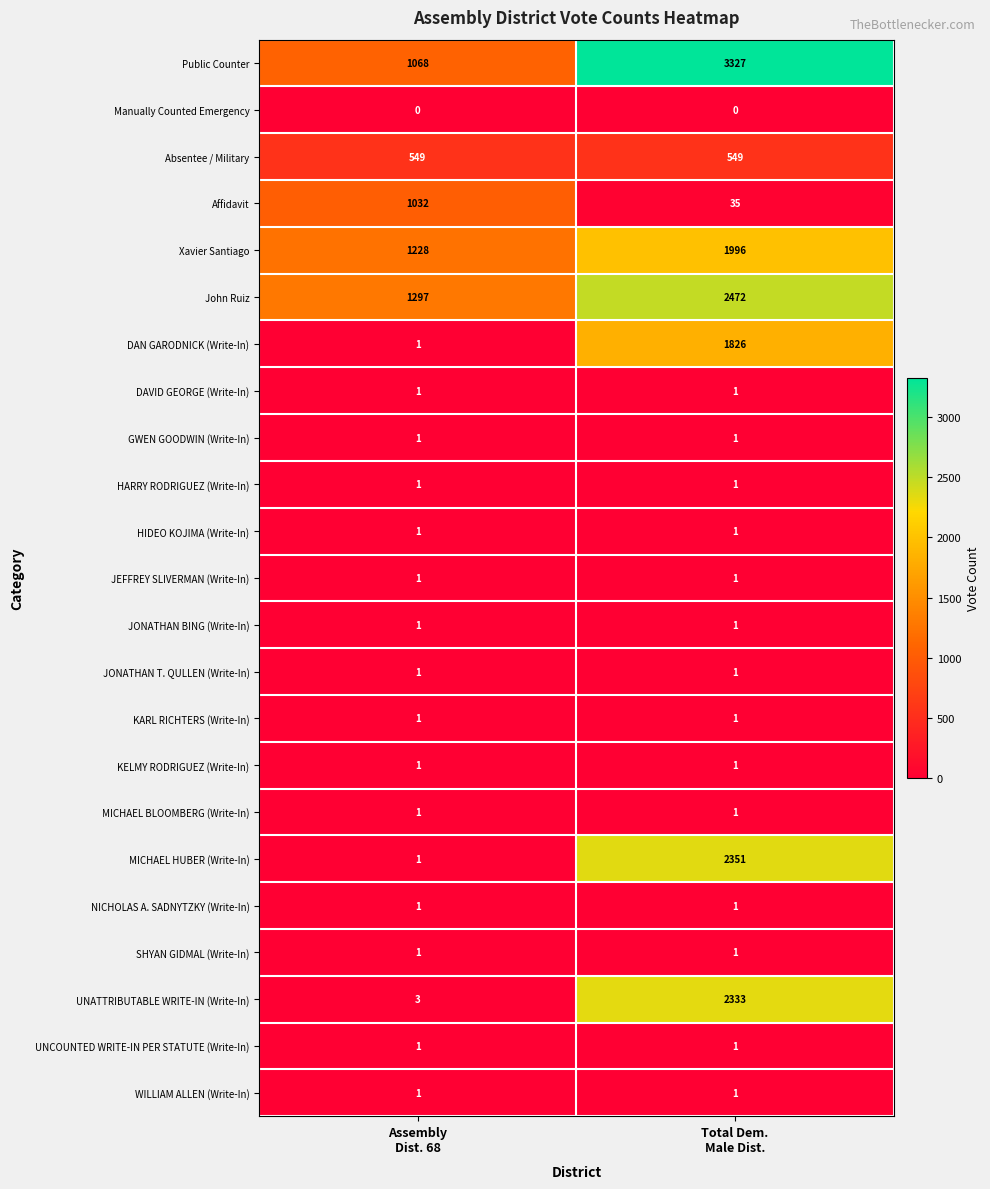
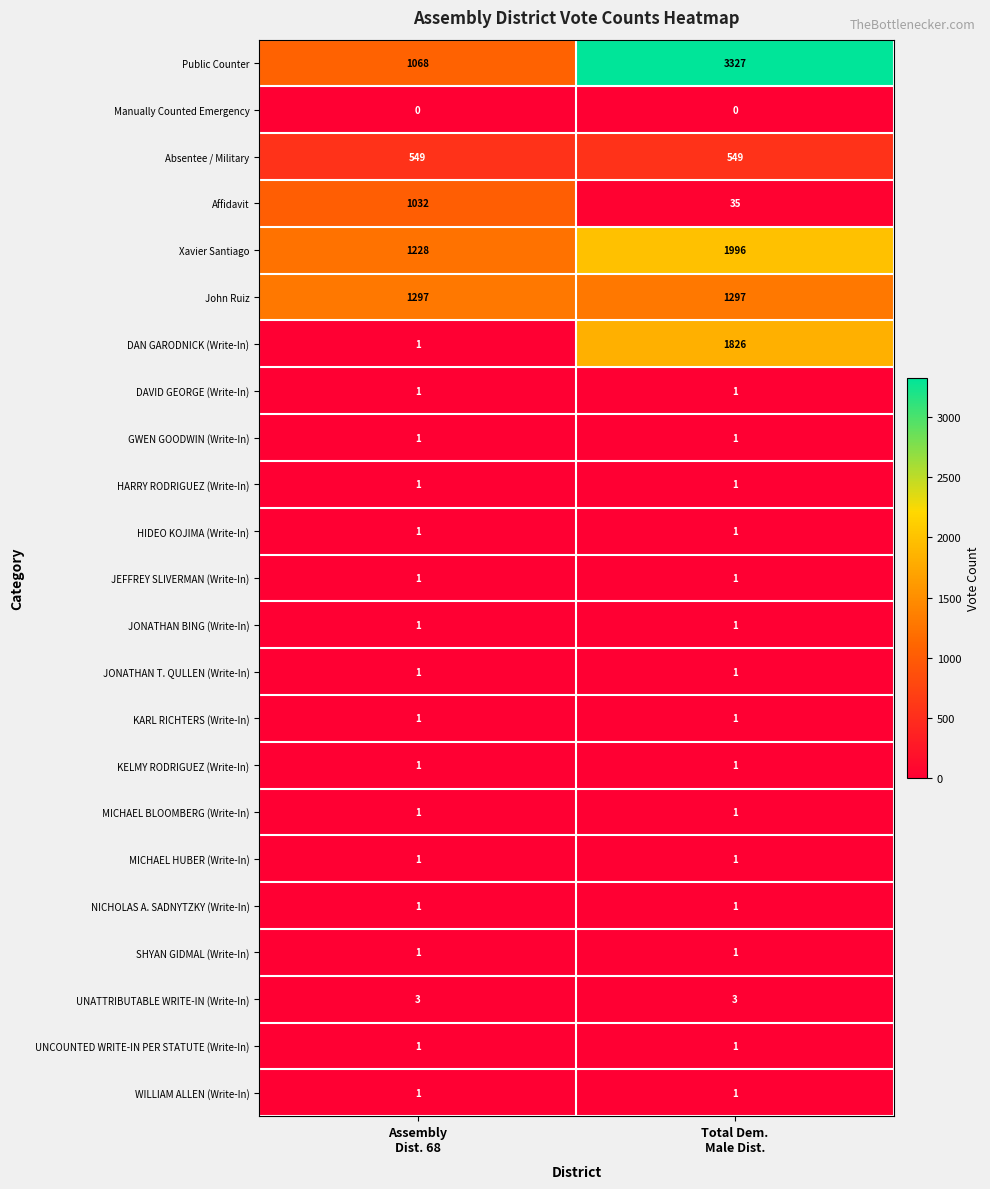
  {
    "Public Counter": {
      "Assembly Dist. 68": 1068,
      "Total Dem. Male Dist.": 3327
    },
    "Manually Counted Emergency": {
      "Assembly Dist. 68": 0,
      "Total Dem. Male Dist.": 0
    },
    "Absentee / Military": {
      "Assembly Dist. 68": 549,
      "Total Dem. Male Dist.": 549
    },
    "Affidavit": {
      "Assembly Dist. 68": 1032,
      "Total Dem. Male Dist.": 35
    },
    "Xavier Santiago": {
      "Assembly Dist. 68": 1228,
      "Total Dem. Male Dist.": 1996
    },
    "John Ruiz": {
      "Assembly Dist. 68": 1297,
-     "Total Dem. Male Dist.": 2472
+     "Total Dem. Male Dist.": 1297
    },
    "DAN GARODNICK (Write-In)": {
      "Assembly Dist. 68": 1,
      "Total Dem. Male Dist.": 1826
    },
    "DAVID GEORGE (Write-In)": {
      "Assembly Dist. 68": 1,
      "Total Dem. Male Dist.": 1
    },
    "GWEN GOODWIN (Write-In)": {
      "Assembly Dist. 68": 1,
      "Total Dem. Male Dist.": 1
    },
    "HARRY RODRIGUEZ (Write-In)": {
      "Assembly Dist. 68": 1,
      "Total Dem. Male Dist.": 1
    },
    "HIDEO KOJIMA (Write-In)": {
      "Assembly Dist. 68": 1,
      "Total Dem. Male Dist.": 1
    },
    "JEFFREY SLIVERMAN (Write-In)": {
      "Assembly Dist. 68": 1,
      "Total Dem. Male Dist.": 1
    },
    "JONATHAN BING (Write-In)": {
      "Assembly Dist. 68": 1,
      "Total Dem. Male Dist.": 1
    },
    "JONATHAN T. QULLEN (Write-In)": {
      "Assembly Dist. 68": 1,
      "Total Dem. Male Dist.": 1
    },
    "KARL RICHTERS (Write-In)": {
      "Assembly Dist. 68": 1,
      "Total Dem. Male Dist.": 1
    },
    "KELMY RODRIGUEZ (Write-In)": {
      "Assembly Dist. 68": 1,
      "Total Dem. Male Dist.": 1
    },
    "MICHAEL BLOOMBERG (Write-In)": {
      "Assembly Dist. 68": 1,
      "Total Dem. Male Dist.": 1
    },
    "MICHAEL HUBER (Write-In)": {
      "Assembly Dist. 68": 1,
-     "Total Dem. Male Dist.": 2351
+     "Total Dem. Male Dist.": 1
    },
    "NICHOLAS A. SADNYTZKY (Write-In)": {
      "Assembly Dist. 68": 1,
      "Total Dem. Male Dist.": 1
    },
    "SHYAN GIDMAL (Write-In)": {
      "Assembly Dist. 68": 1,
      "Total Dem. Male Dist.": 1
    },
    "UNATTRIBUTABLE WRITE-IN (Write-In)": {
      "Assembly Dist. 68": 3,
-     "Total Dem. Male Dist.": 2333
+     "Total Dem. Male Dist.": 3
    },
    "UNCOUNTED WRITE-IN PER STATUTE (Write-In)": {
      "Assembly Dist. 68": 1,
      "Total Dem. Male Dist.": 1
    },
    "WILLIAM ALLEN (Write-In)": {
      "Assembly Dist. 68": 1,
      "Total Dem. Male Dist.": 1
    }
  }
